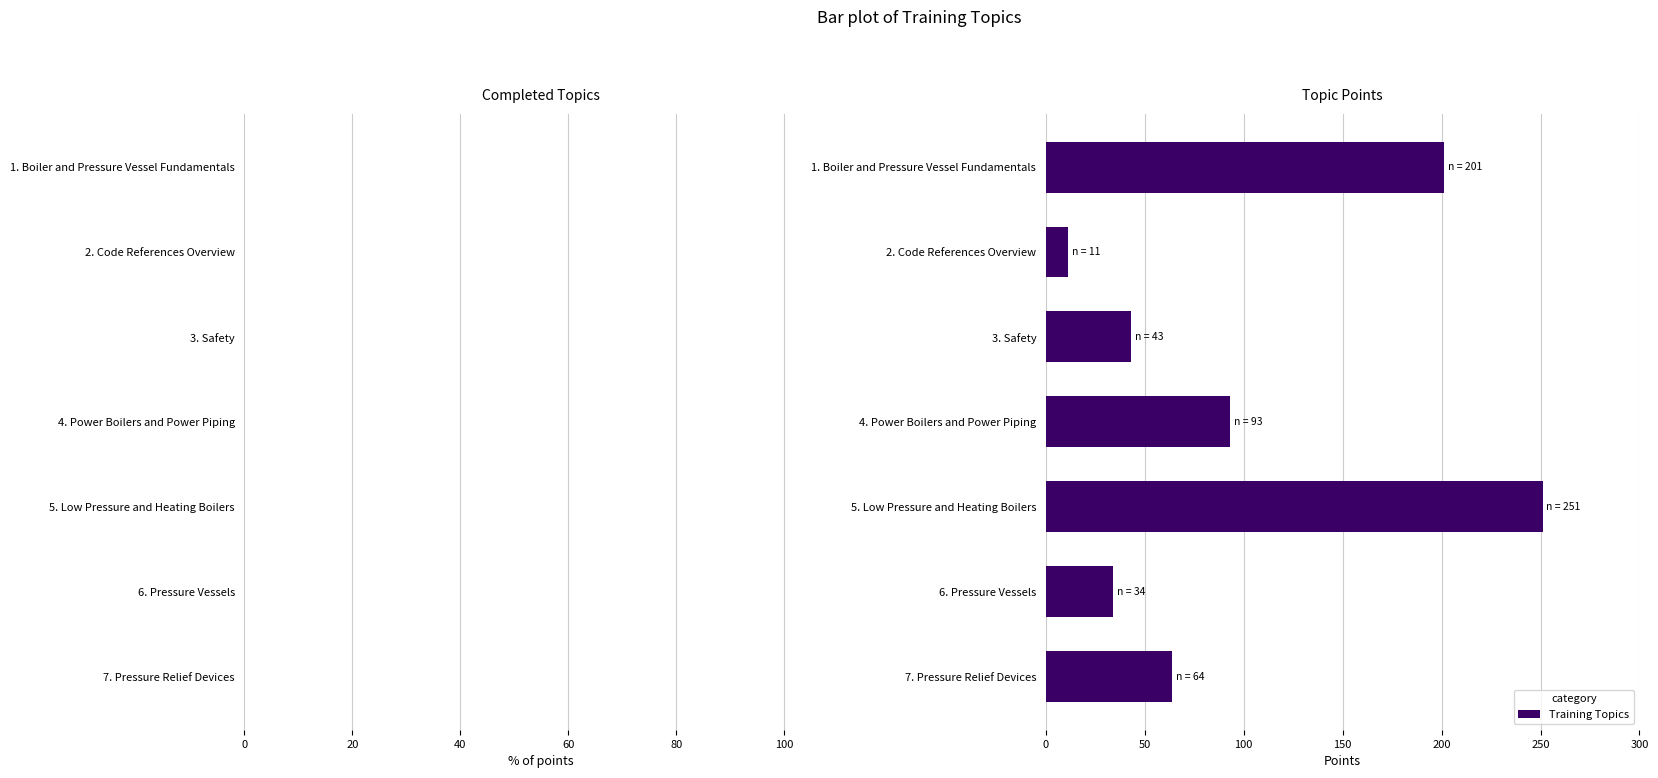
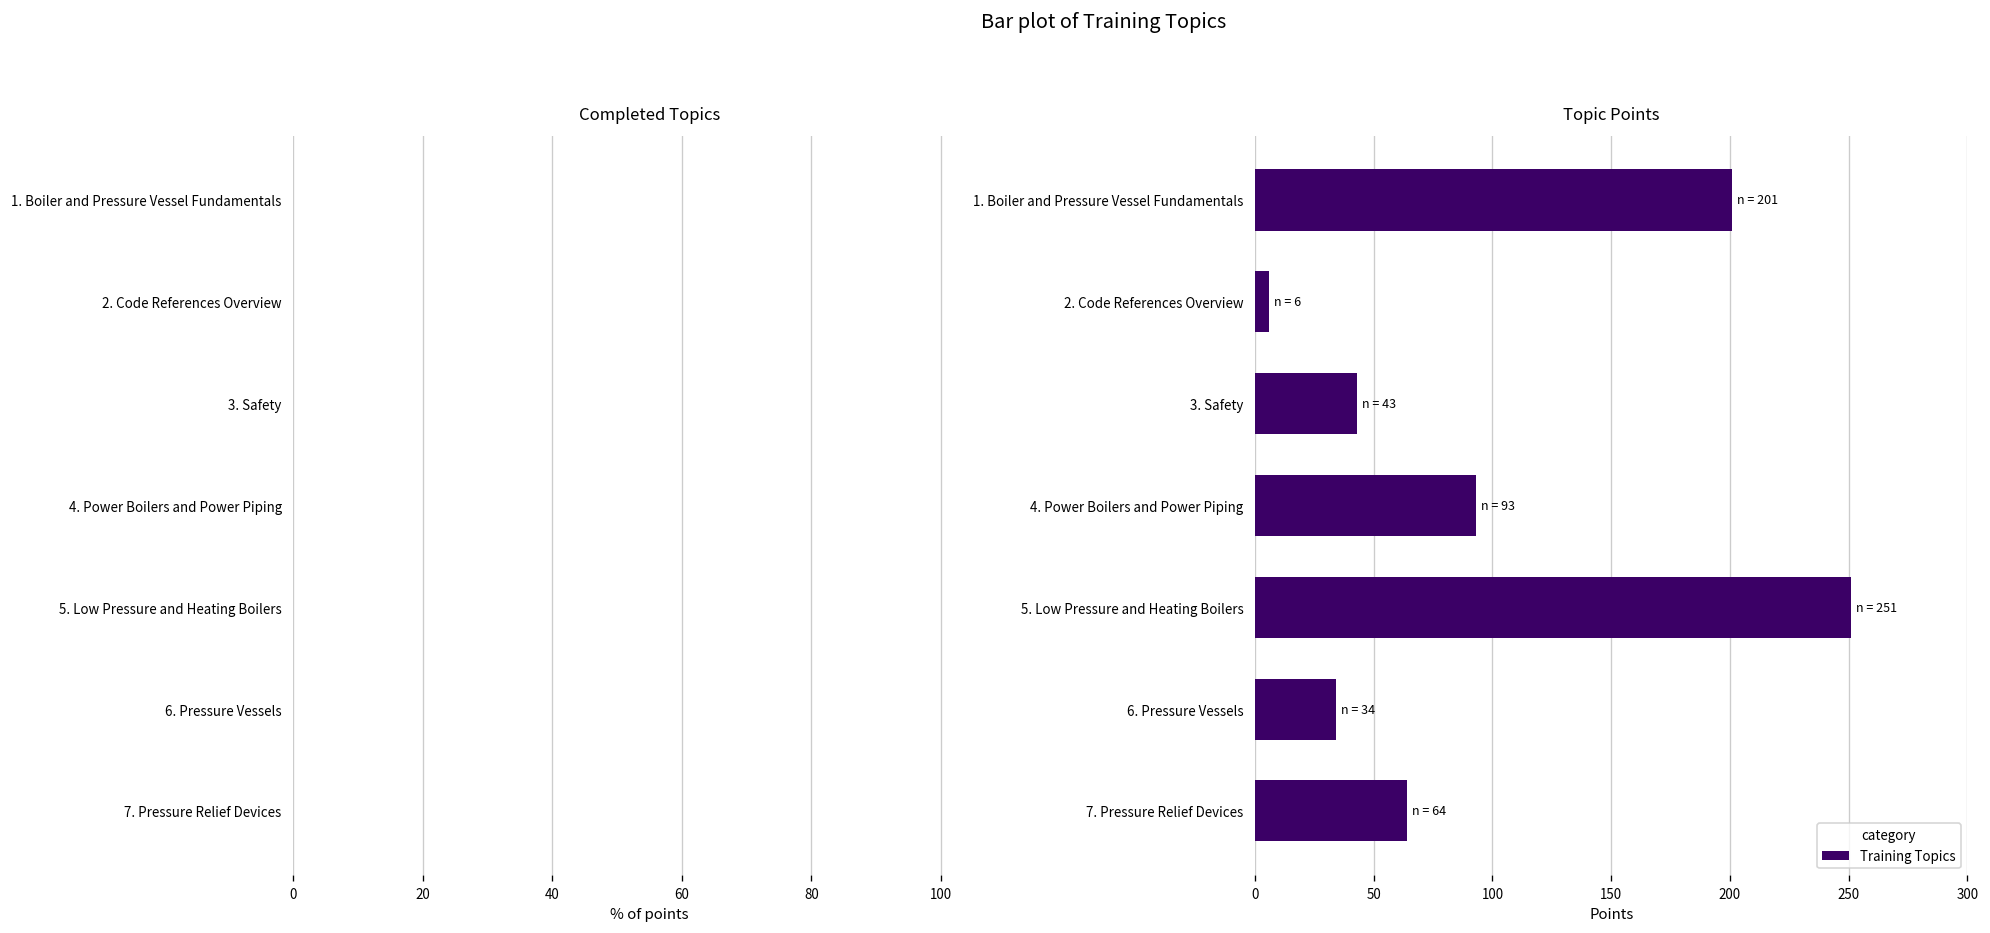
  {
    "Completed Topics": {
      "1. Boiler and Pressure Vessel Fundamentals": 0,
      "2. Code References Overview": 0,
      "3. Safety": 0,
      "4. Power Boilers and Power Piping": 0,
      "5. Low Pressure and Heating Boilers": 0,
      "6. Pressure Vessels": 0,
      "7. Pressure Relief Devices": 0
    },
    "Topic Points": {
      "1. Boiler and Pressure Vessel Fundamentals": 201,
-     "2. Code References Overview": 11,
+     "2. Code References Overview": 6,
      "3. Safety": 43,
      "4. Power Boilers and Power Piping": 93,
      "5. Low Pressure and Heating Boilers": 251,
      "6. Pressure Vessels": 34,
      "7. Pressure Relief Devices": 64
    }
  }
